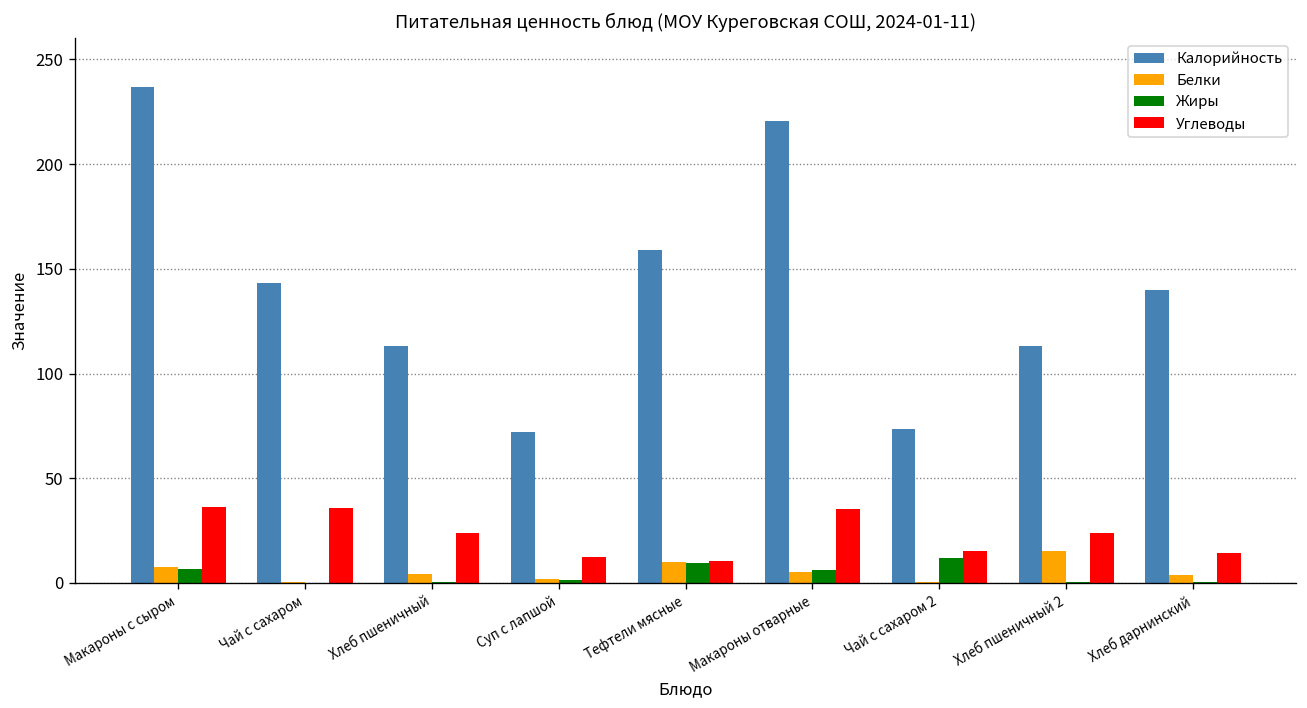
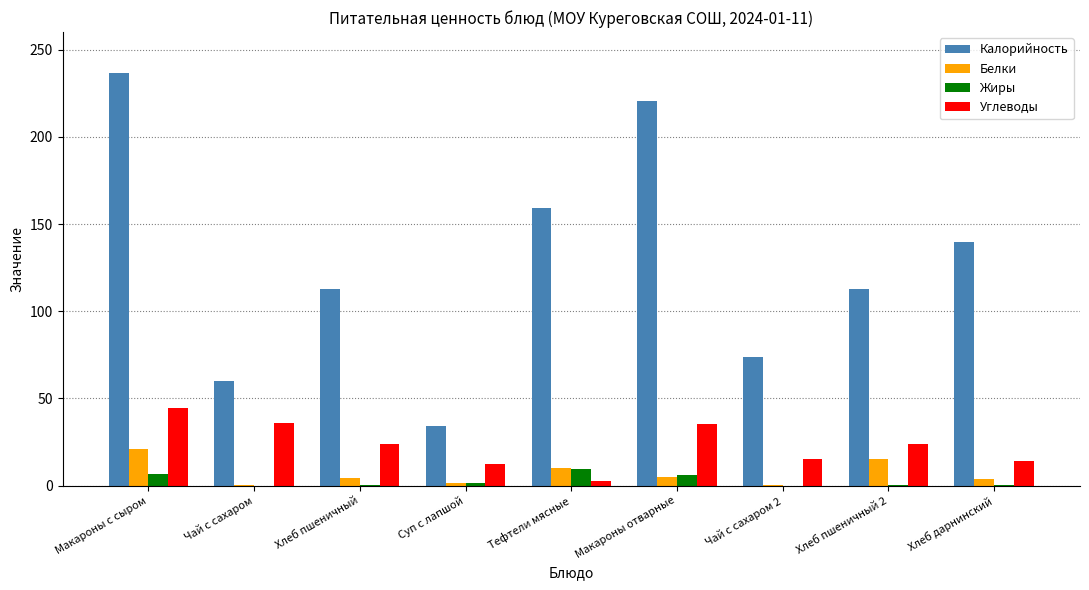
  {
    "Калорийность": {
      "Макароны с сыром": 237,
-     "Чай с сахаром": 143,
+     "Чай с сахаром": 60,
      "Хлеб пшеничный": 113,
-     "Суп с лапшой": 72,
+     "Суп с лапшой": 34,
      "Тефтели мясные": 159,
      "Макароны отварные": 221,
      "Чай с сахаром 2": 74,
      "Хлеб пшеничный 2": 113,
      "Хлеб дарнинский": 140
    },
    "Белки": {
-     "Макароны с сыром": 7,
+     "Макароны с сыром": 21,
      "Хлеб пшеничный": 4,
      "Суп с лапшой": 2,
      "Тефтели мясные": 10,
      "Макароны отварные": 5,
      "Хлеб пшеничный 2": 15,
      "Хлеб дарнинский": 4
    },
    "Жиры": {
      "Макароны с сыром": 7,
      "Чай с сахаром": 0,
      "Суп с лапшой": 2,
      "Тефтели мясные": 10,
      "Макароны отварные": 6,
-     "Чай с сахаром 2": 12
+     "Чай с сахаром 2": 0
    },
    "Углеводы": {
-     "Макароны с сыром": 36,
+     "Макароны с сыром": 45,
      "Чай с сахаром": 36,
      "Хлеб пшеничный": 24,
      "Суп с лапшой": 13,
-     "Тефтели мясные": 10,
+     "Тефтели мясные": 3,
      "Макароны отварные": 35,
      "Чай с сахаром 2": 15,
      "Хлеб пшеничный 2": 24,
      "Хлеб дарнинский": 14
    }
  }
